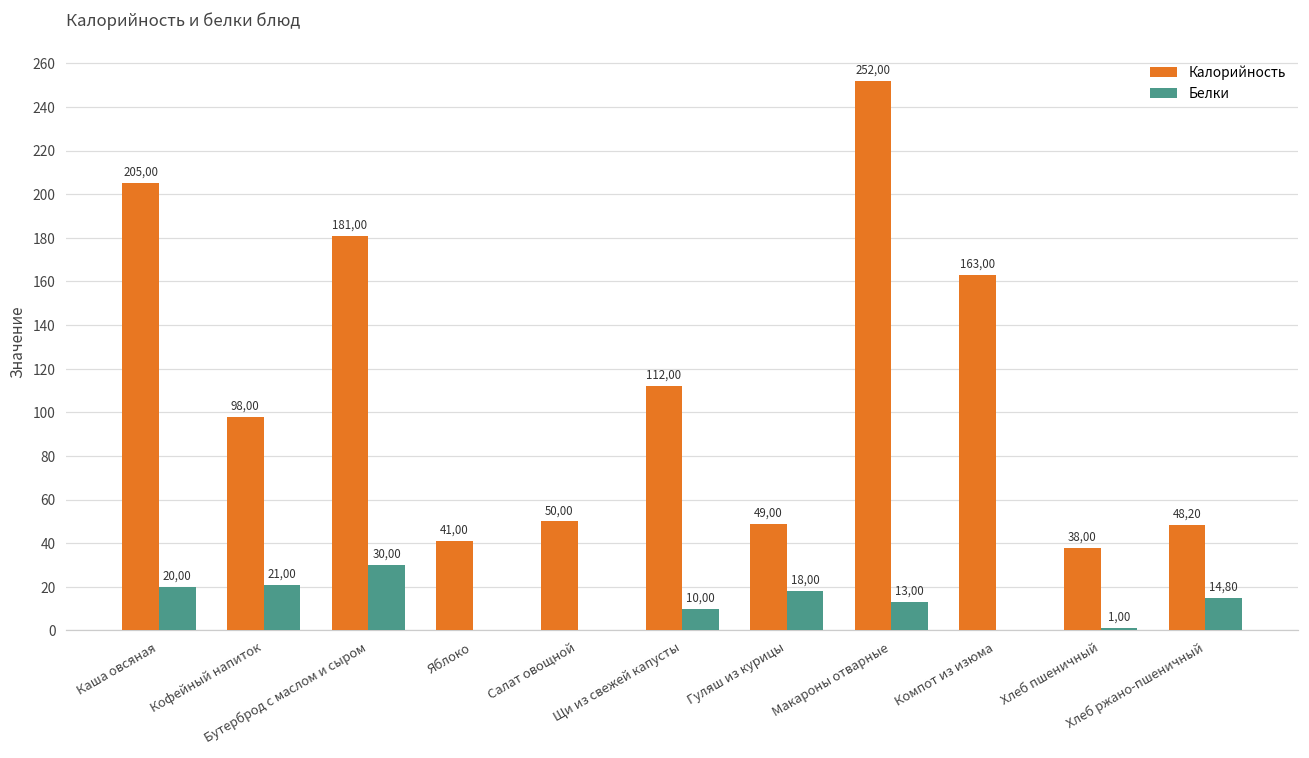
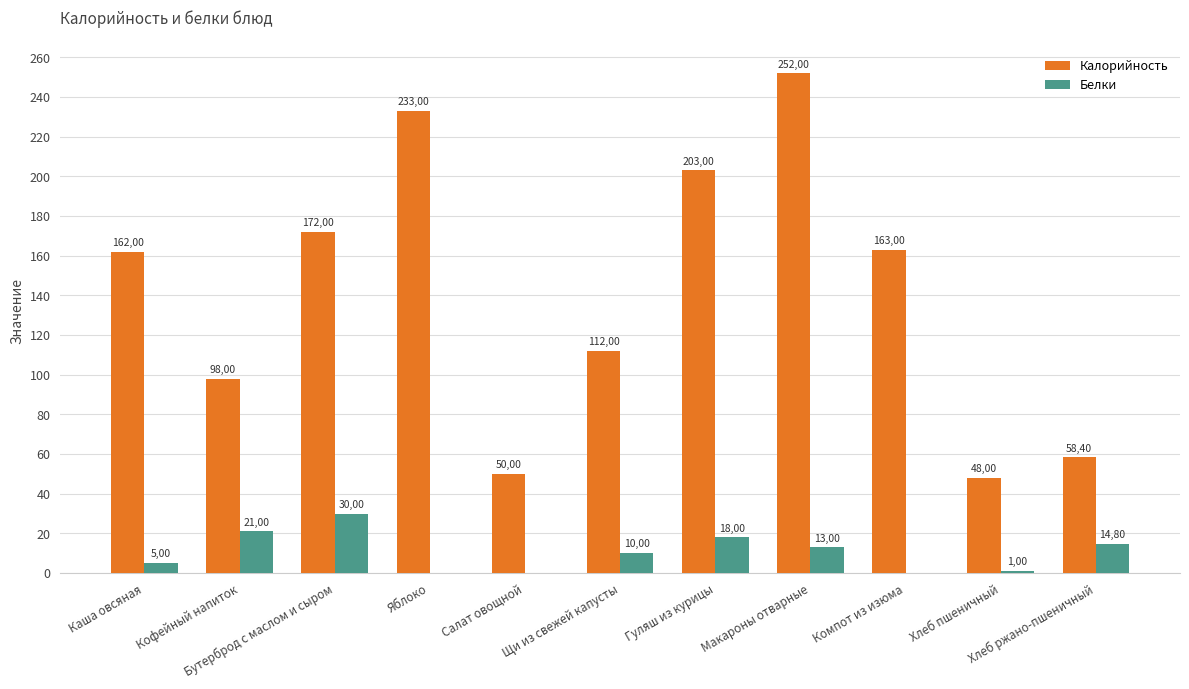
  {
    "Калорийность": {
-     "Каша овсяная": "205,00",
-     "Бутерброд с маслом и сыром": "181,00",
-     "Яблоко": "41,00",
-     "Гуляш из курицы": "49,00",
-     "Хлеб пшеничный": "38,00",
-     "Хлеб ржано-пшеничный": "48,20"
+     "Каша овсяная": "162,00",
+     "Бутерброд с маслом и сыром": "172,00",
+     "Яблоко": "233,00",
+     "Гуляш из курицы": "203,00",
+     "Хлеб пшеничный": "48,00",
+     "Хлеб ржано-пшеничный": "58,40"
    },
    "Белки": {
-     "Каша овсяная": "20,00"
+     "Каша овсяная": "5,00"
    }
  }
